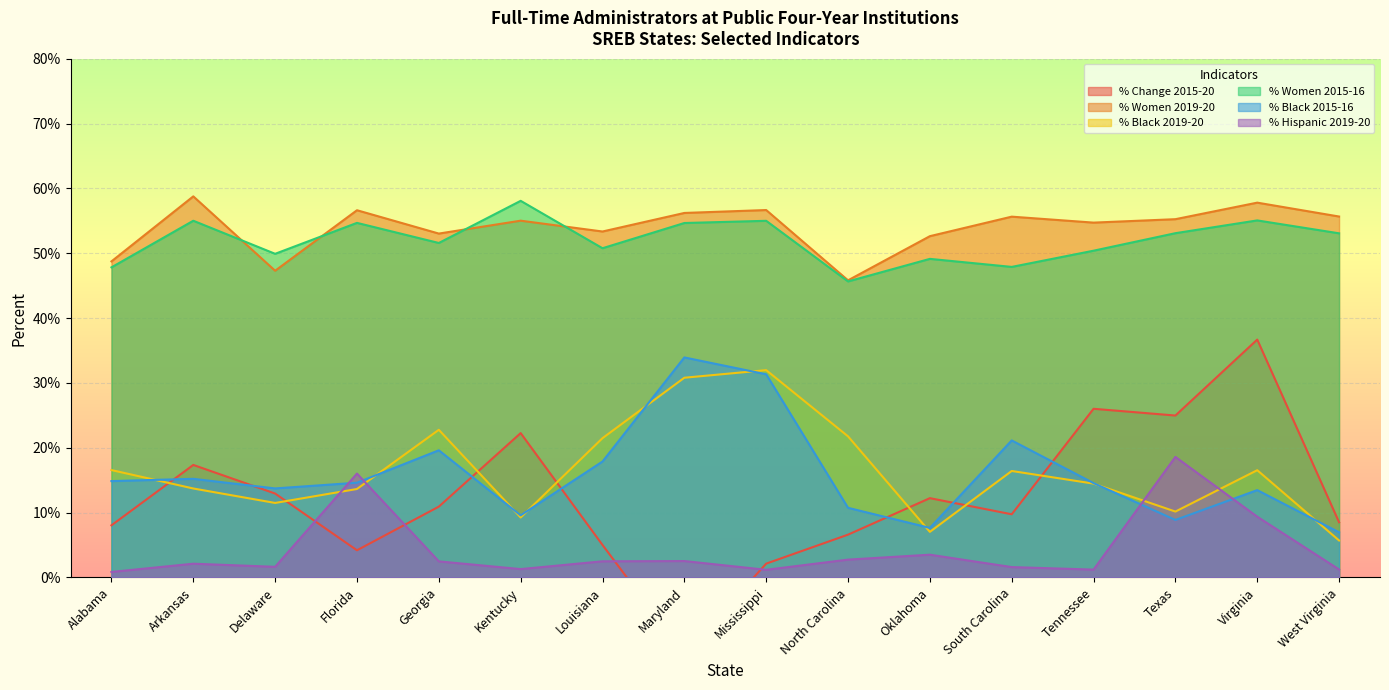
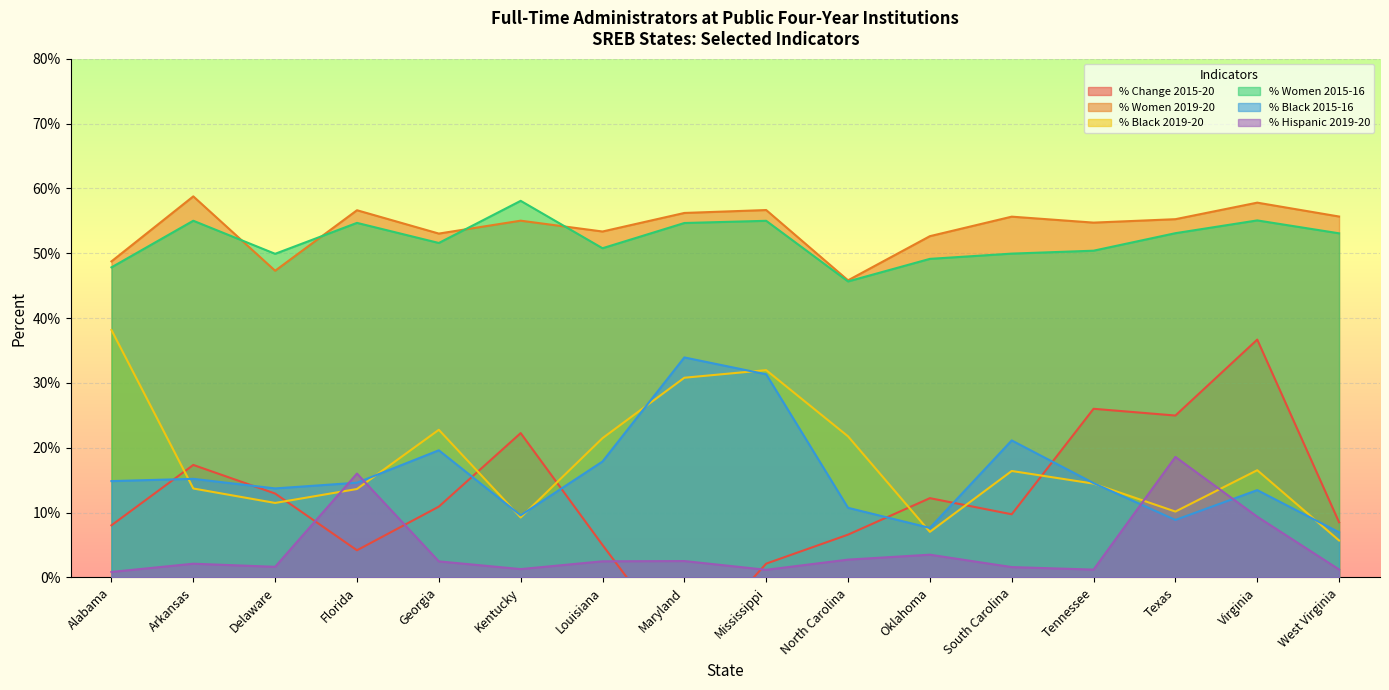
  {
    "% Black 2019-20": {
-     "Alabama": "17%",
+     "Alabama": "38%",
      "Arkansas": "14%",
      "Delaware": "11%",
      "Florida": "14%",
      "Georgia": "23%",
      "Louisiana": "21%",
      "Maryland": "31%",
      "Mississippi": "32%",
      "North Carolina": "22%",
      "Oklahoma": "7%",
      "South Carolina": "16%",
      "Texas": "10%",
      "Virginia": "17%",
      "West Virginia": "6%"
    },
    "% Women 2015-16": {
      "Alabama": "48%",
      "Arkansas": "55%",
      "Delaware": "50%",
      "Florida": "55%",
      "Georgia": "52%",
      "Kentucky": "58%",
      "Louisiana": "51%",
      "Maryland": "55%",
      "Mississippi": "55%",
      "Oklahoma": "49%",
-     "South Carolina": "48%",
+     "South Carolina": "50%",
      "Tennessee": "50%",
      "Texas": "53%",
      "Virginia": "55%",
      "West Virginia": "53%"
    },
    "% Black 2015-16": {
      "Alabama": "15%",
      "Arkansas": "15%",
      "Delaware": "14%",
      "Florida": "15%",
      "Georgia": "20%",
      "Louisiana": "18%",
      "Maryland": "34%",
      "Mississippi": "31%",
      "North Carolina": "11%",
      "Oklahoma": "8%",
      "South Carolina": "21%",
      "Texas": "9%",
      "Virginia": "13%",
      "West Virginia": "7%"
    },
    "% Hispanic 2019-20": {
      "Alabama": "1%",
      "Arkansas": "2%",
      "Delaware": "2%",
      "Florida": "16%",
      "Georgia": "2%",
      "Kentucky": "1%",
      "Louisiana": "2%",
      "Maryland": "3%",
      "Mississippi": "1%",
      "North Carolina": "3%",
      "Oklahoma": "4%",
      "South Carolina": "2%",
      "Tennessee": "1%",
      "Texas": "19%",
      "Virginia": "9%",
      "West Virginia": "1%"
    }
  }
